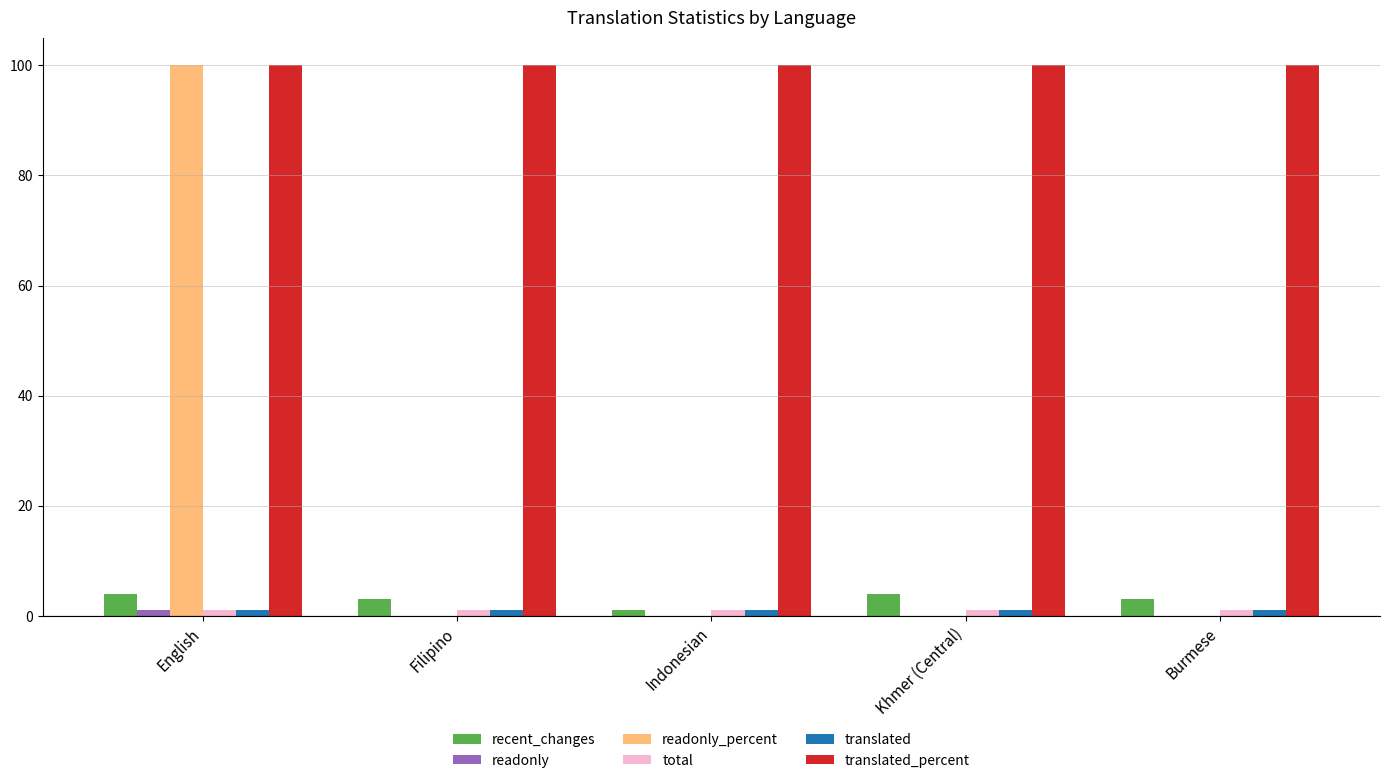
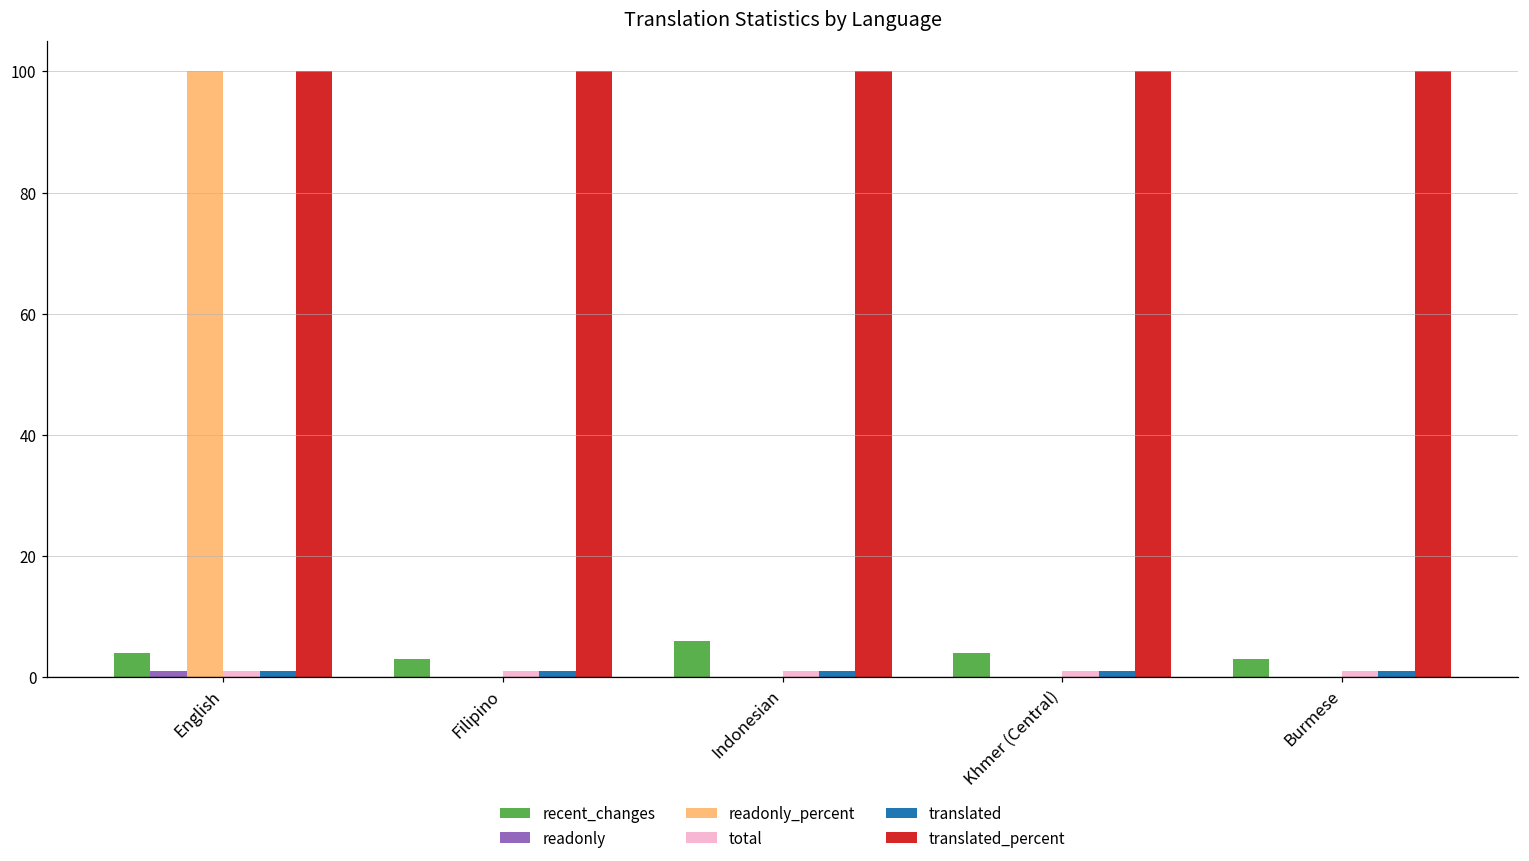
  {
    "recent_changes": {
      "English": 4,
      "Filipino": 3,
-     "Indonesian": 1,
+     "Indonesian": 6,
      "Khmer (Central)": 4,
      "Burmese": 3
    },
    "readonly": {
      "English": 1,
      "Filipino": 0,
      "Indonesian": 0,
      "Khmer (Central)": 0,
      "Burmese": 0
    },
    "readonly_percent": {
      "English": 100,
      "Filipino": 0,
      "Indonesian": 0,
      "Khmer (Central)": 0,
      "Burmese": 0
    },
    "total": {
      "English": 1,
      "Filipino": 1,
      "Indonesian": 1,
      "Khmer (Central)": 1,
      "Burmese": 1
    },
    "translated": {
      "English": 1,
      "Filipino": 1,
      "Indonesian": 1,
      "Khmer (Central)": 1,
      "Burmese": 1
    },
    "translated_percent": {
      "English": 100,
      "Filipino": 100,
      "Indonesian": 100,
      "Khmer (Central)": 100,
      "Burmese": 100
    }
  }
